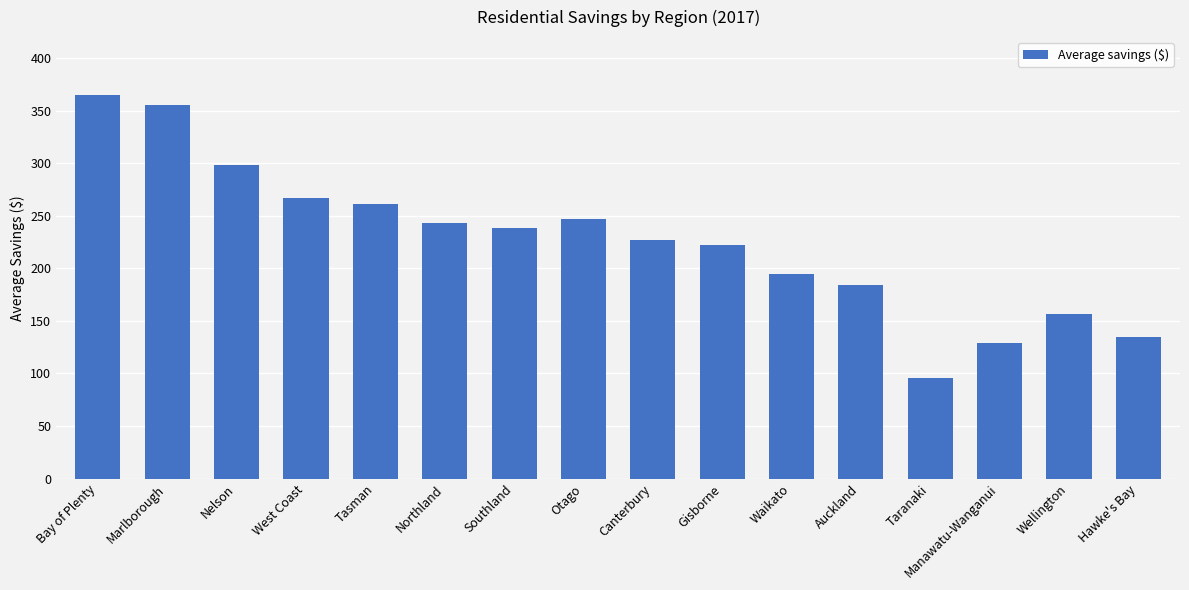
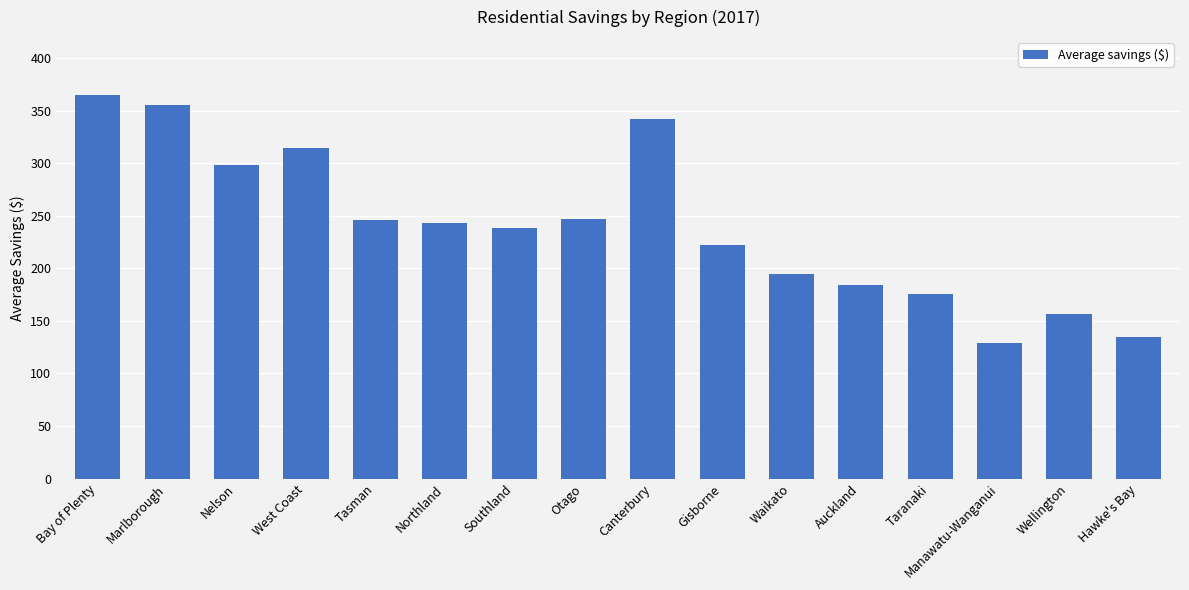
  {
    "Bay of Plenty": 365,
    "Marlborough": 356,
    "Nelson": 298,
-   "West Coast": 267,
-   "Tasman": 261,
+   "West Coast": 314,
+   "Tasman": 246,
    "Northland": 243,
    "Southland": 239,
    "Otago": 247,
-   "Canterbury": 227,
+   "Canterbury": 342,
    "Gisborne": 222,
    "Waikato": 195,
    "Auckland": 184,
-   "Taranaki": 96,
+   "Taranaki": 175,
    "Manawatu-Wanganui": 129,
    "Wellington": 156,
    "Hawke's Bay": 135
  }
